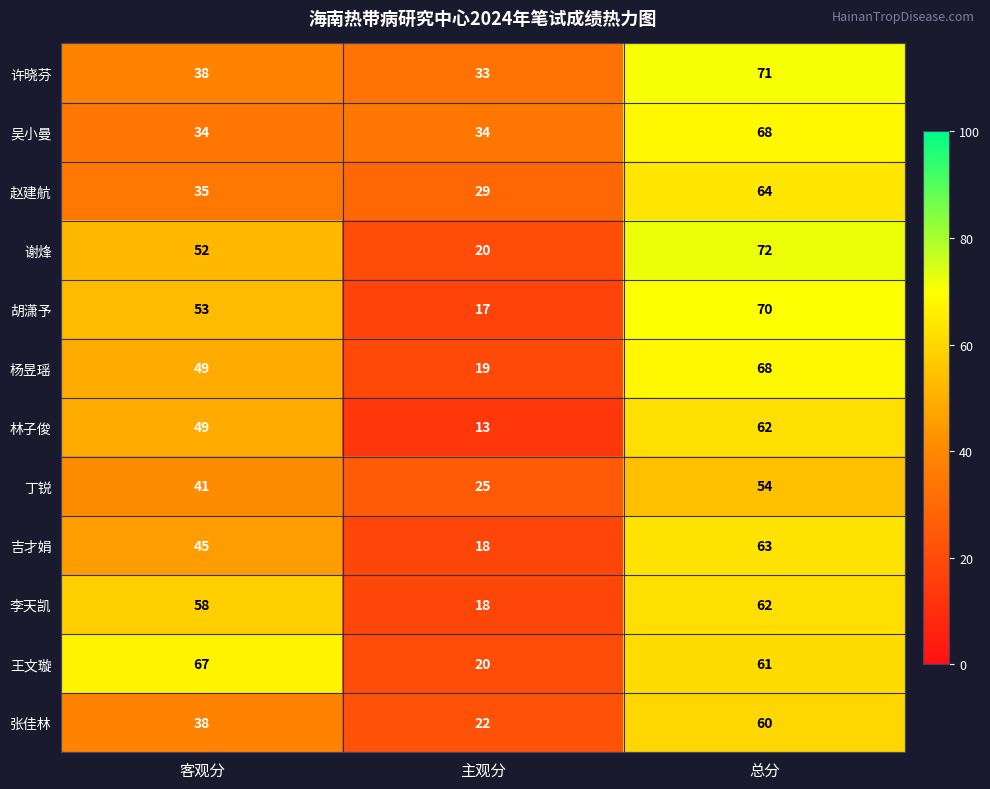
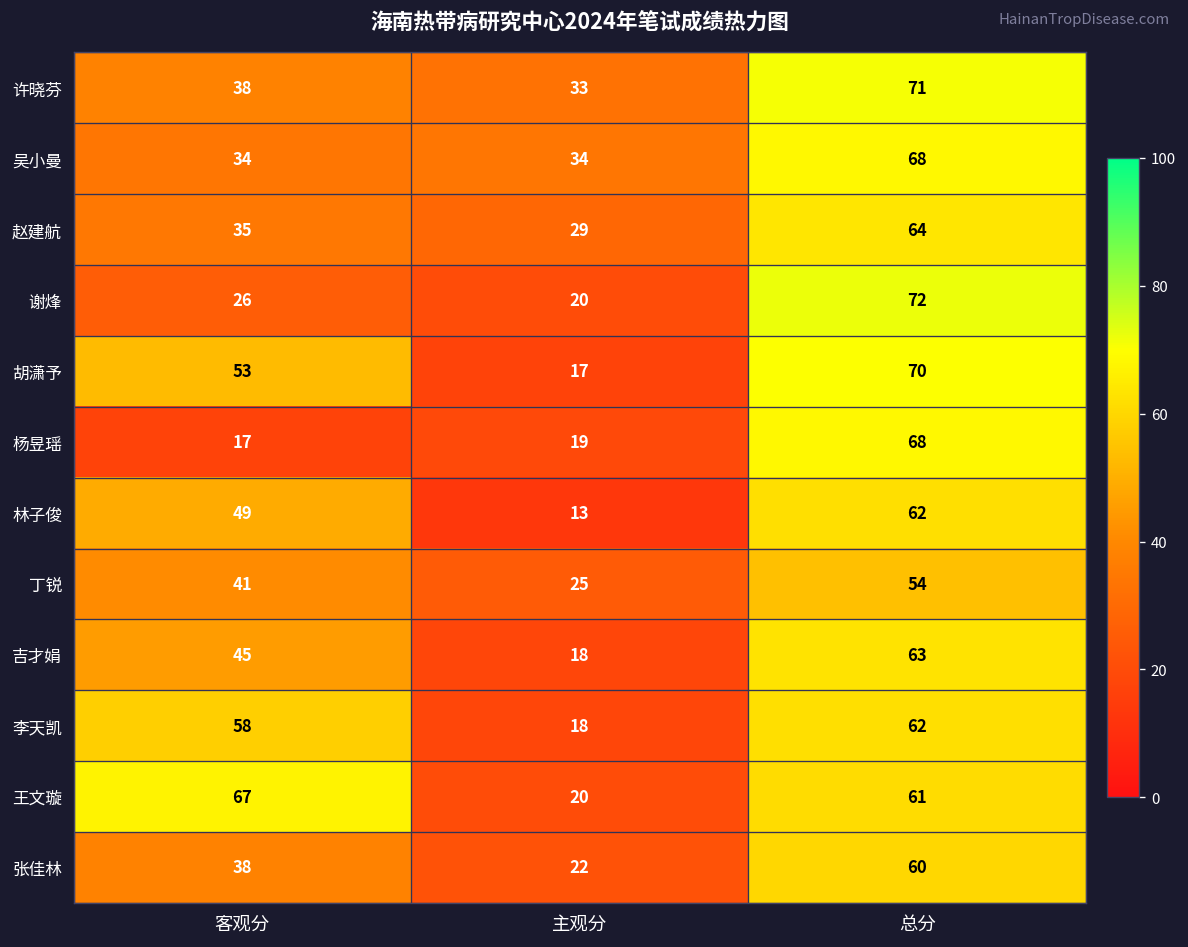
  {
    "许晓芬": {
      "客观分": 38,
      "主观分": 33,
      "总分": 71
    },
    "吴小曼": {
      "客观分": 34,
      "主观分": 34,
      "总分": 68
    },
    "赵建航": {
      "客观分": 35,
      "主观分": 29,
      "总分": 64
    },
    "谢烽": {
-     "客观分": 52,
+     "客观分": 26,
      "主观分": 20,
      "总分": 72
    },
    "胡潇予": {
      "客观分": 53,
      "主观分": 17,
      "总分": 70
    },
    "杨昱瑶": {
-     "客观分": 49,
+     "客观分": 17,
      "主观分": 19,
      "总分": 68
    },
    "林子俊": {
      "客观分": 49,
      "主观分": 13,
      "总分": 62
    },
    "丁锐": {
      "客观分": 41,
      "主观分": 25,
      "总分": 54
    },
    "吉才娟": {
      "客观分": 45,
      "主观分": 18,
      "总分": 63
    },
    "李天凯": {
      "客观分": 58,
      "主观分": 18,
      "总分": 62
    },
    "王文璇": {
      "客观分": 67,
      "主观分": 20,
      "总分": 61
    },
    "张佳林": {
      "客观分": 38,
      "主观分": 22,
      "总分": 60
    }
  }
